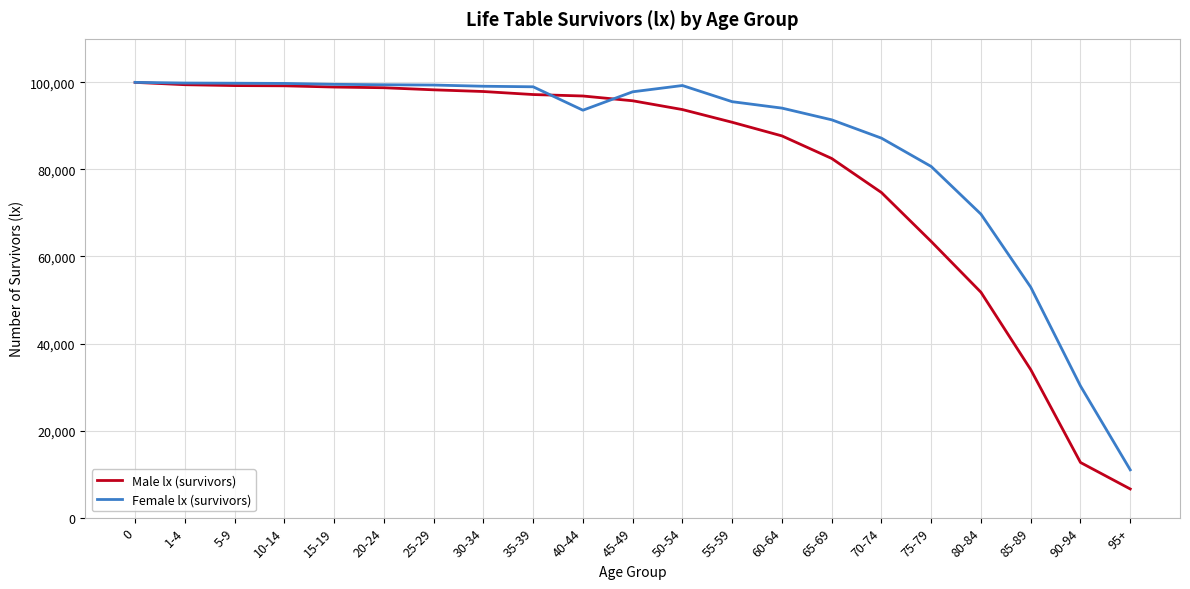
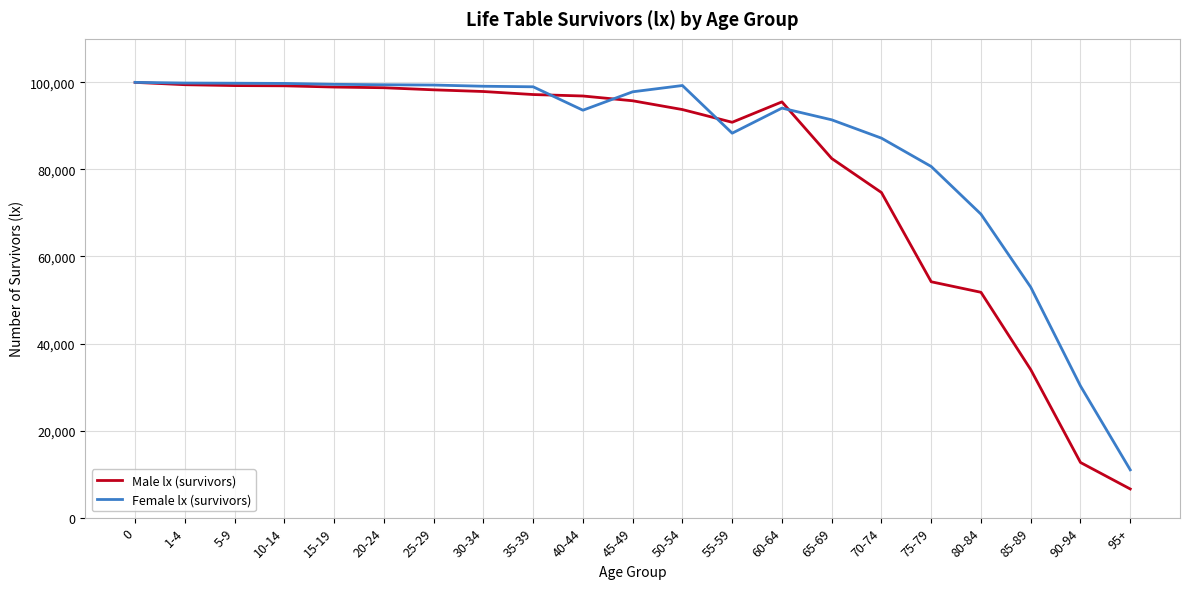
  {
    "Male lx (survivors)": {
      "15-19": "99,000",
      "20-24": "99,000",
      "25-29": "98,000",
      "30-34": "98,000",
      "35-39": "97,000",
      "40-44": "97,000",
      "45-49": "96,000",
      "50-54": "94,000",
      "55-59": "91,000",
-     "60-64": "88,000",
+     "60-64": "96,000",
      "65-69": "83,000",
      "70-74": "75,000",
-     "75-79": "63,000",
+     "75-79": "54,000",
      "80-84": "52,000",
      "85-89": "34,000",
      "90-94": "13,000",
      "95+": "7,000"
    },
    "Female lx (survivors)": {
      "15-19": "100,000",
      "20-24": "99,000",
      "25-29": "99,000",
      "30-34": "99,000",
      "35-39": "99,000",
      "40-44": "94,000",
      "45-49": "98,000",
      "50-54": "99,000",
-     "55-59": "96,000",
+     "55-59": "88,000",
      "60-64": "94,000",
      "65-69": "91,000",
      "70-74": "87,000",
      "75-79": "81,000",
      "80-84": "70,000",
      "85-89": "53,000",
      "90-94": "30,000",
      "95+": "11,000"
    }
  }
